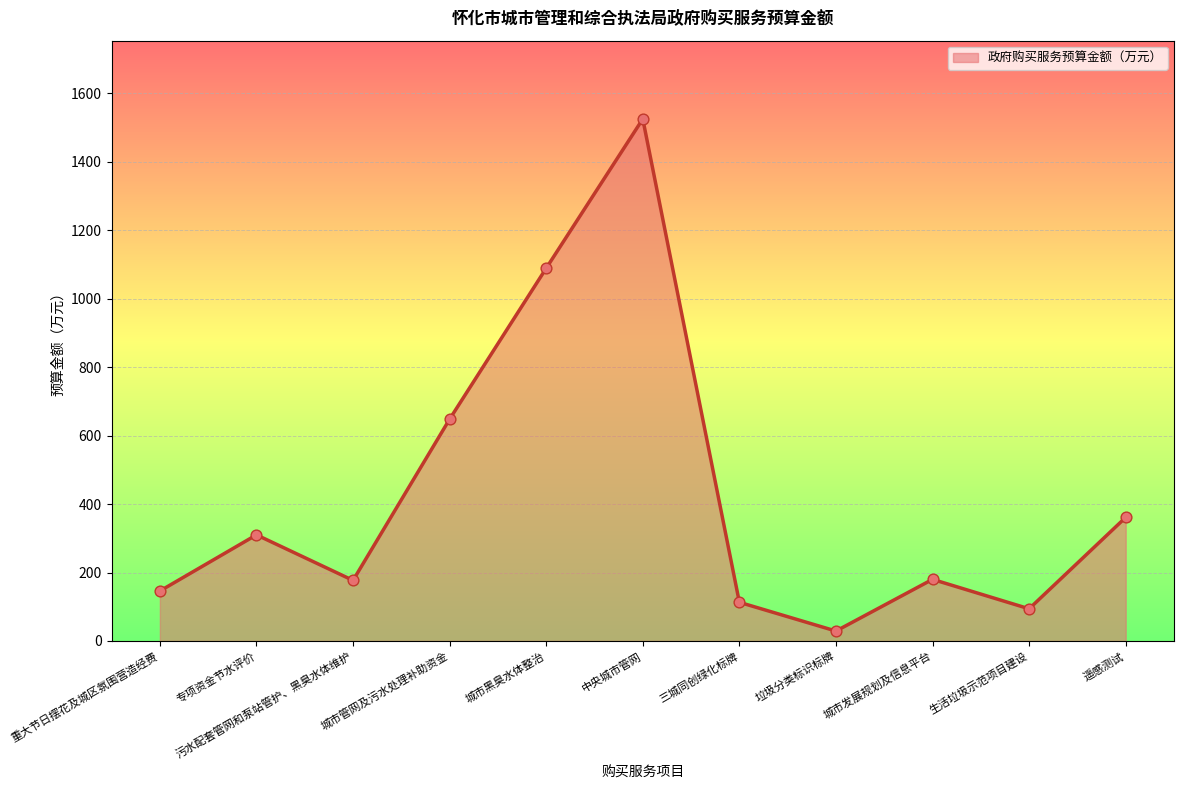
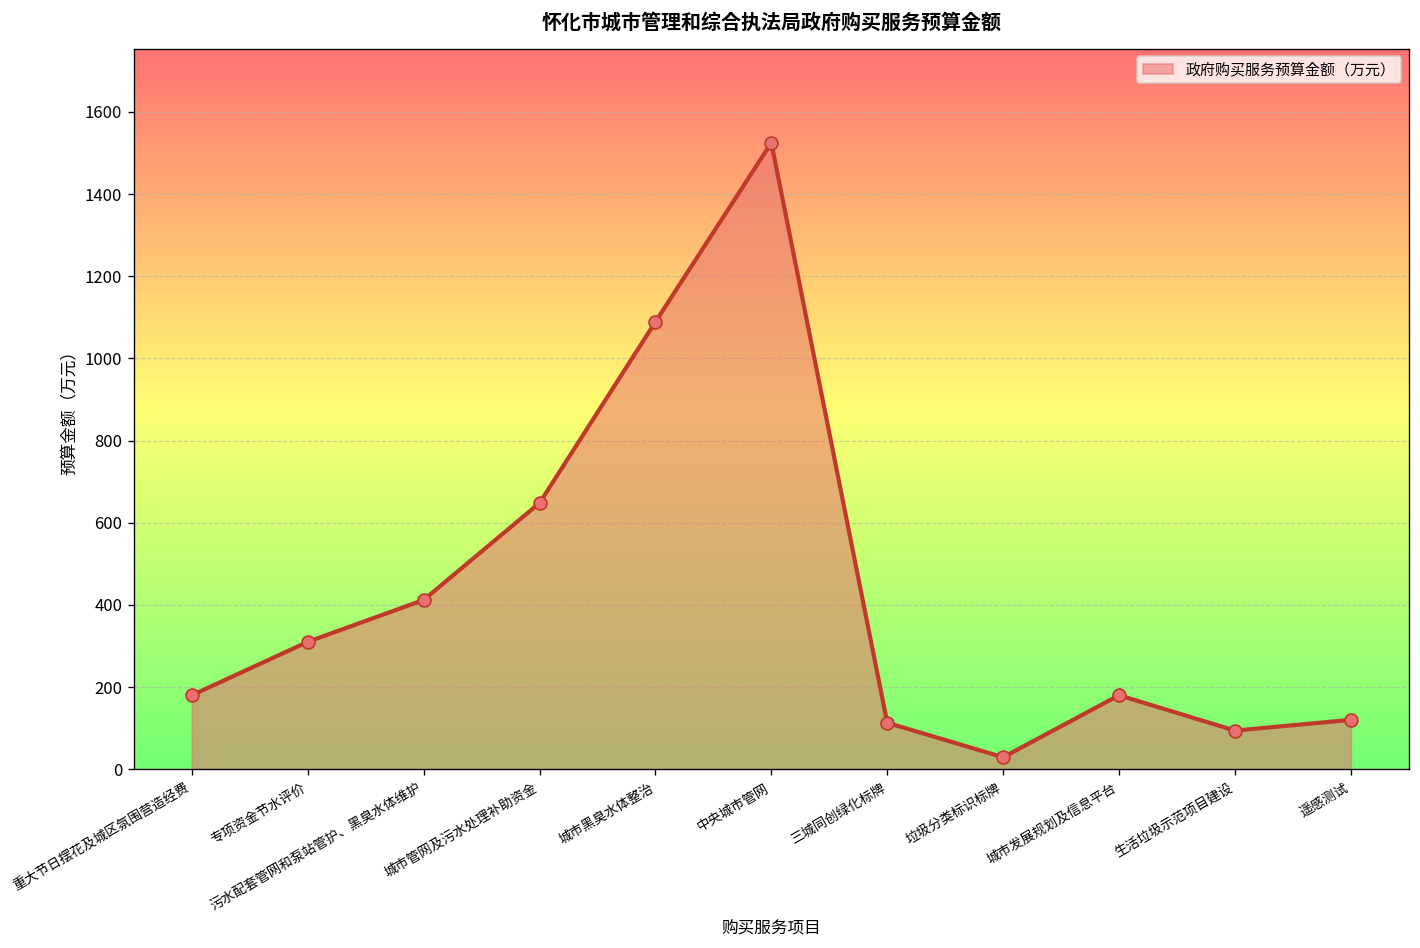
  {
-   "重大节日摆花及城区氛围营造经费": 150,
+   "重大节日摆花及城区氛围营造经费": 180,
    "专项资金节水评价": 310,
-   "污水配套管网和泵站管护、黑臭水体维护": 180,
+   "污水配套管网和泵站管护、黑臭水体维护": 410,
    "城市管网及污水处理补助资金": 650,
    "城市黑臭水体整治": 1090,
    "中央城市管网": 1530,
    "三城同创绿化标牌": 110,
    "垃圾分类标识标牌": 30,
    "城市发展规划及信息平台": 180,
    "生活垃圾示范项目建设": 90,
-   "遥感测试": 360
+   "遥感测试": 120
  }
